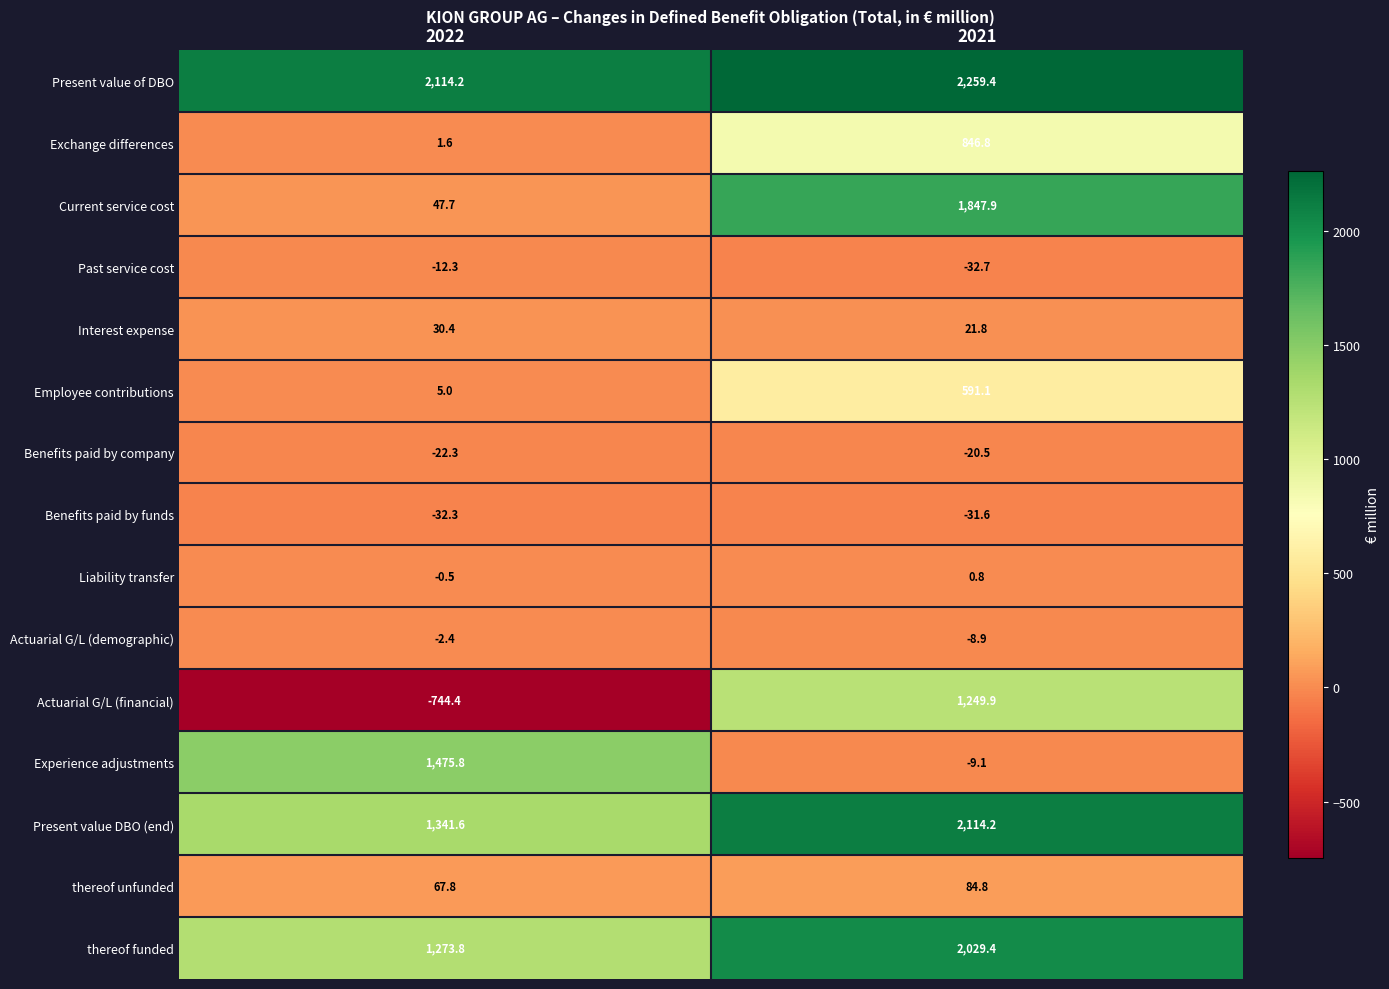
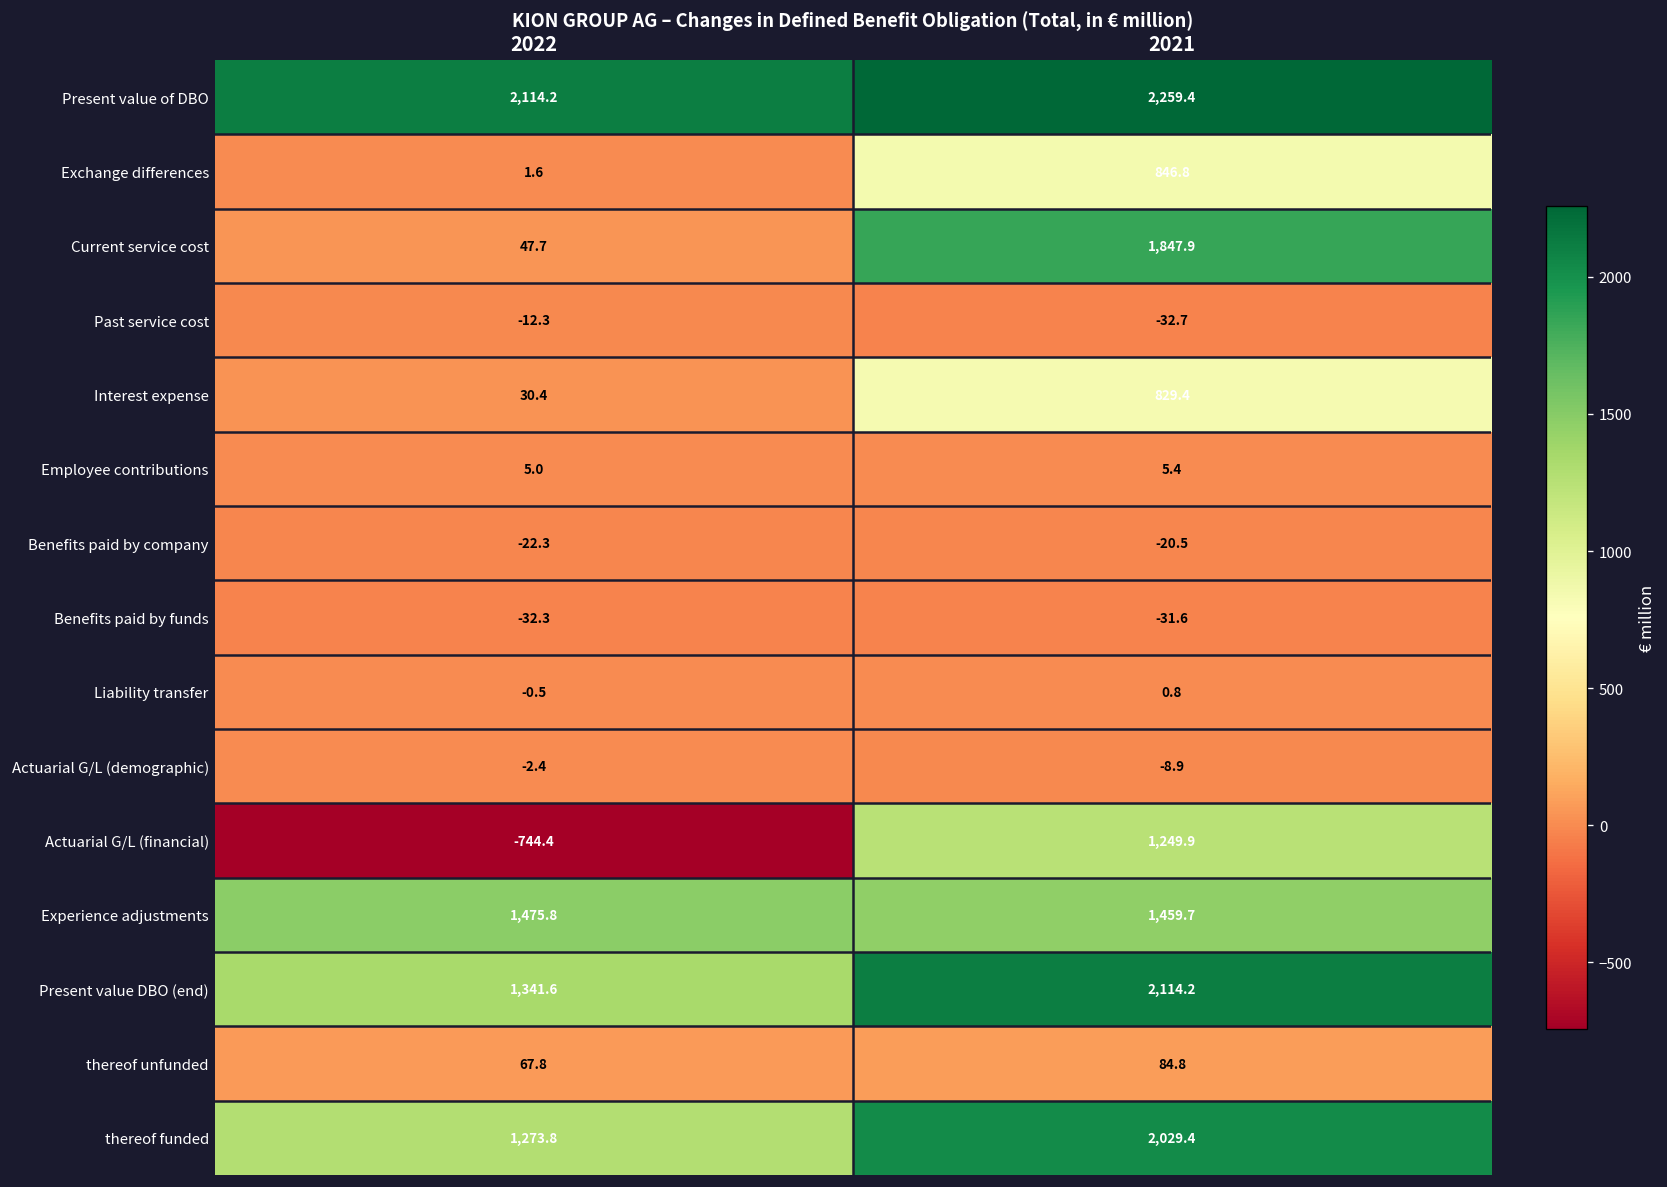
  {
    "Present value of DBO": {
      "2022": "2,114.2",
      "2021": "2,259.4"
    },
    "Exchange differences": {
      "2022": "1.6",
      "2021": "846.8"
    },
    "Current service cost": {
      "2022": "47.7",
      "2021": "1,847.9"
    },
    "Past service cost": {
      "2022": "-12.3",
      "2021": "-32.7"
    },
    "Interest expense": {
      "2022": "30.4",
-     "2021": "21.8"
+     "2021": "829.4"
    },
    "Employee contributions": {
      "2022": "5.0",
-     "2021": "591.1"
+     "2021": "5.4"
    },
    "Benefits paid by company": {
      "2022": "-22.3",
      "2021": "-20.5"
    },
    "Benefits paid by funds": {
      "2022": "-32.3",
      "2021": "-31.6"
    },
    "Liability transfer": {
      "2022": "-0.5",
      "2021": "0.8"
    },
    "Actuarial G/L (demographic)": {
      "2022": "-2.4",
      "2021": "-8.9"
    },
    "Actuarial G/L (financial)": {
      "2022": "-744.4",
      "2021": "1,249.9"
    },
    "Experience adjustments": {
      "2022": "1,475.8",
-     "2021": "-9.1"
+     "2021": "1,459.7"
    },
    "Present value DBO (end)": {
      "2022": "1,341.6",
      "2021": "2,114.2"
    },
    "thereof unfunded": {
      "2022": "67.8",
      "2021": "84.8"
    },
    "thereof funded": {
      "2022": "1,273.8",
      "2021": "2,029.4"
    }
  }
